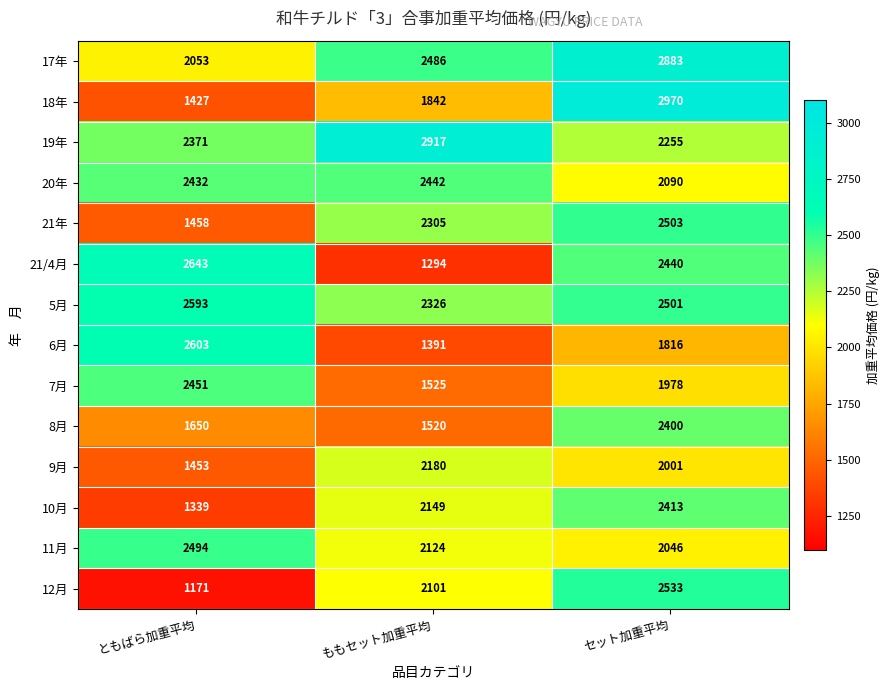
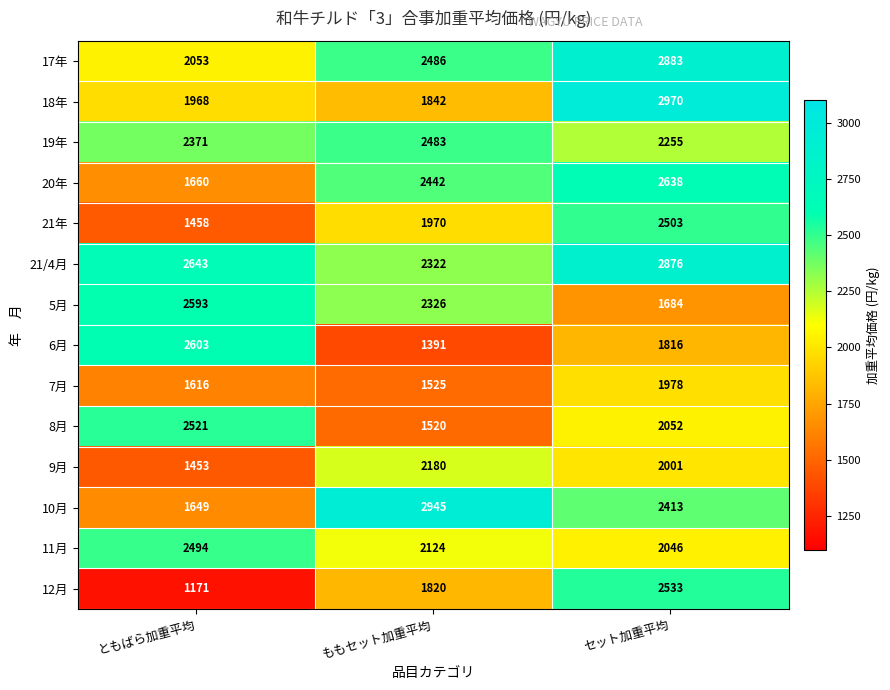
  {
    "17年": {
      "ともばら加重平均": 2053,
      "ももセット加重平均": 2486,
      "セット加重平均": 2883
    },
    "18年": {
-     "ともばら加重平均": 1427,
+     "ともばら加重平均": 1968,
      "ももセット加重平均": 1842,
      "セット加重平均": 2970
    },
    "19年": {
      "ともばら加重平均": 2371,
-     "ももセット加重平均": 2917,
+     "ももセット加重平均": 2483,
      "セット加重平均": 2255
    },
    "20年": {
-     "ともばら加重平均": 2432,
+     "ともばら加重平均": 1660,
      "ももセット加重平均": 2442,
-     "セット加重平均": 2090
+     "セット加重平均": 2638
    },
    "21年": {
      "ともばら加重平均": 1458,
-     "ももセット加重平均": 2305,
+     "ももセット加重平均": 1970,
      "セット加重平均": 2503
    },
    "21/4月": {
      "ともばら加重平均": 2643,
-     "ももセット加重平均": 1294,
-     "セット加重平均": 2440
+     "ももセット加重平均": 2322,
+     "セット加重平均": 2876
    },
    "5月": {
      "ともばら加重平均": 2593,
      "ももセット加重平均": 2326,
-     "セット加重平均": 2501
+     "セット加重平均": 1684
    },
    "6月": {
      "ともばら加重平均": 2603,
      "ももセット加重平均": 1391,
      "セット加重平均": 1816
    },
    "7月": {
-     "ともばら加重平均": 2451,
+     "ともばら加重平均": 1616,
      "ももセット加重平均": 1525,
      "セット加重平均": 1978
    },
    "8月": {
-     "ともばら加重平均": 1650,
+     "ともばら加重平均": 2521,
      "ももセット加重平均": 1520,
-     "セット加重平均": 2400
+     "セット加重平均": 2052
    },
    "9月": {
      "ともばら加重平均": 1453,
      "ももセット加重平均": 2180,
      "セット加重平均": 2001
    },
    "10月": {
-     "ともばら加重平均": 1339,
-     "ももセット加重平均": 2149,
+     "ともばら加重平均": 1649,
+     "ももセット加重平均": 2945,
      "セット加重平均": 2413
    },
    "11月": {
      "ともばら加重平均": 2494,
      "ももセット加重平均": 2124,
      "セット加重平均": 2046
    },
    "12月": {
      "ともばら加重平均": 1171,
-     "ももセット加重平均": 2101,
+     "ももセット加重平均": 1820,
      "セット加重平均": 2533
    }
  }
